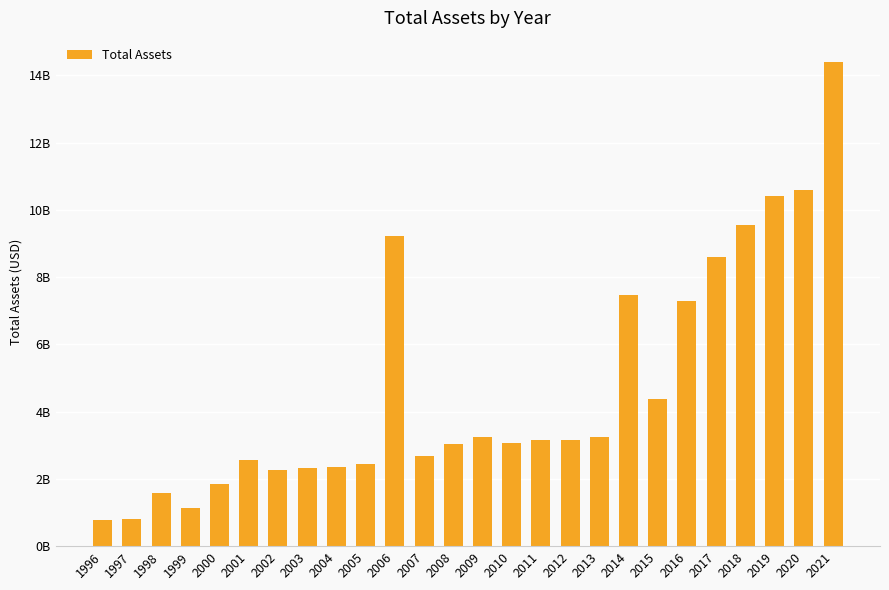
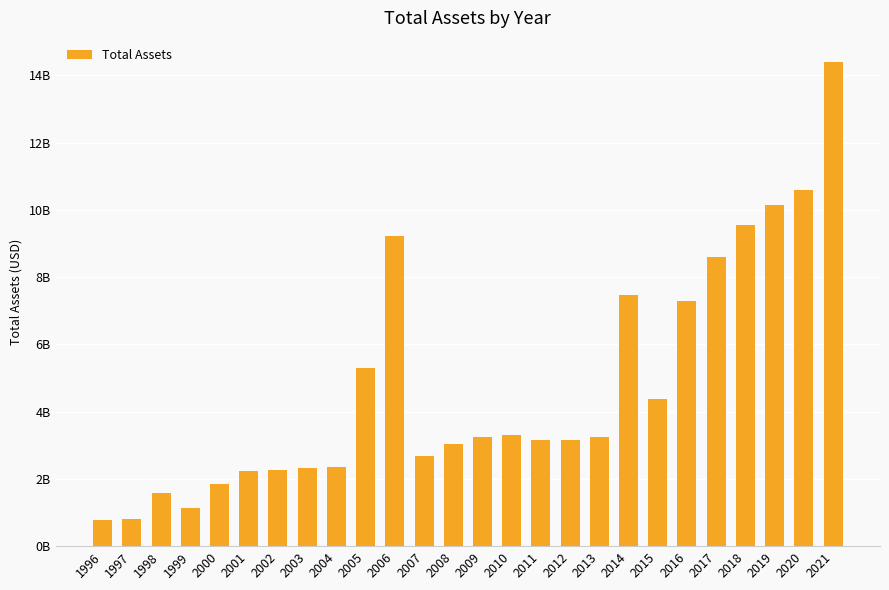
  {
    "1996": 800000000,
    "1997": 800000000,
    "1998": 1600000000,
    "1999": 1100000000,
    "2000": 1800000000,
-   "2001": 2600000000,
+   "2001": 2200000000,
    "2002": 2300000000,
    "2003": 2300000000,
    "2004": 2400000000,
-   "2005": 2400000000,
+   "2005": 5300000000,
    "2006": 9200000000,
    "2007": 2700000000,
    "2008": 3000000000,
    "2009": 3200000000,
-   "2010": 3100000000,
+   "2010": 3300000000,
    "2011": 3100000000,
    "2012": 3200000000,
    "2013": 3300000000,
    "2014": 7500000000,
    "2015": 4400000000,
    "2016": 7300000000,
    "2017": 8600000000,
    "2018": 9600000000,
-   "2019": 10400000000,
+   "2019": 10100000000,
    "2020": 10600000000,
    "2021": 14400000000
  }
